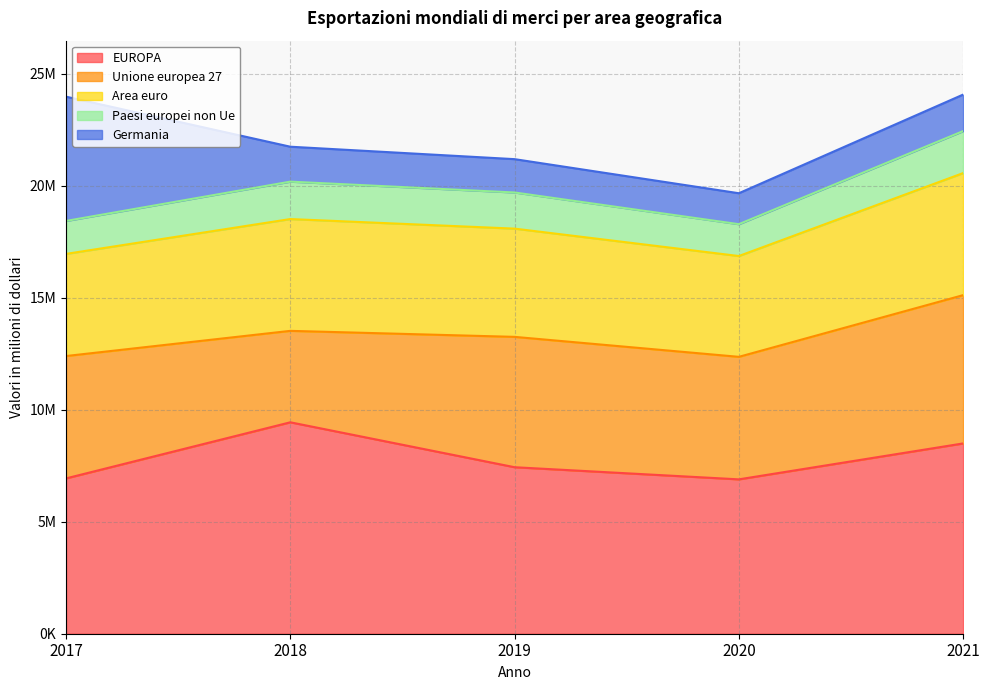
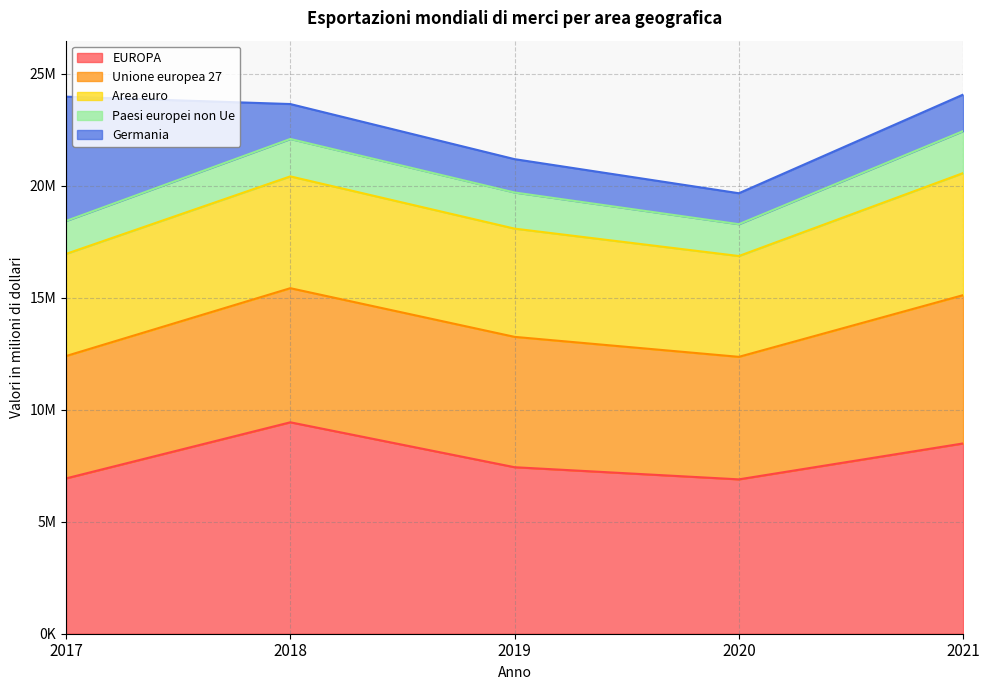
  {
    "EUROPA": {
      "2017": 6900000,
      "2018": 9400000,
      "2019": 7400000,
      "2020": 6900000,
      "2021": 8500000
    },
    "Unione europea 27": {
      "2017": 5500000,
-     "2018": 4100000,
+     "2018": 6000000,
      "2019": 5800000,
      "2020": 5500000,
      "2021": 6600000
    },
    "Area euro": {
      "2017": 4600000,
      "2018": 5000000,
      "2019": 4800000,
      "2020": 4500000,
      "2021": 5400000
    },
    "Paesi europei non Ue": {
      "2017": 1500000,
      "2018": 1700000,
      "2019": 1600000,
      "2020": 1400000,
      "2021": 1900000
    },
    "Germania": {
      "2017": 5500000,
      "2018": 1600000,
      "2019": 1500000,
      "2020": 1400000,
      "2021": 1600000
    }
  }
